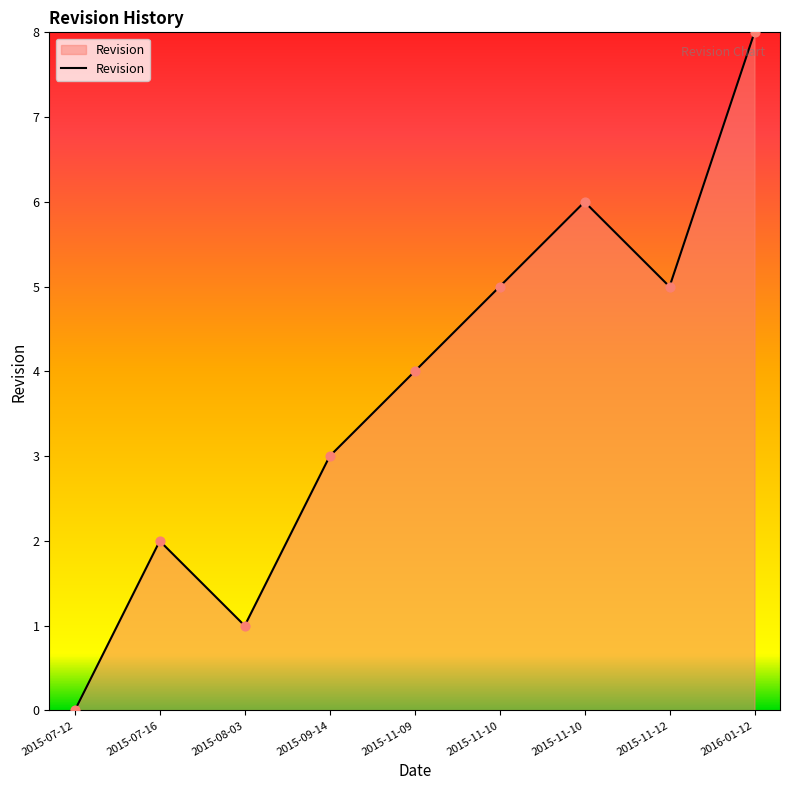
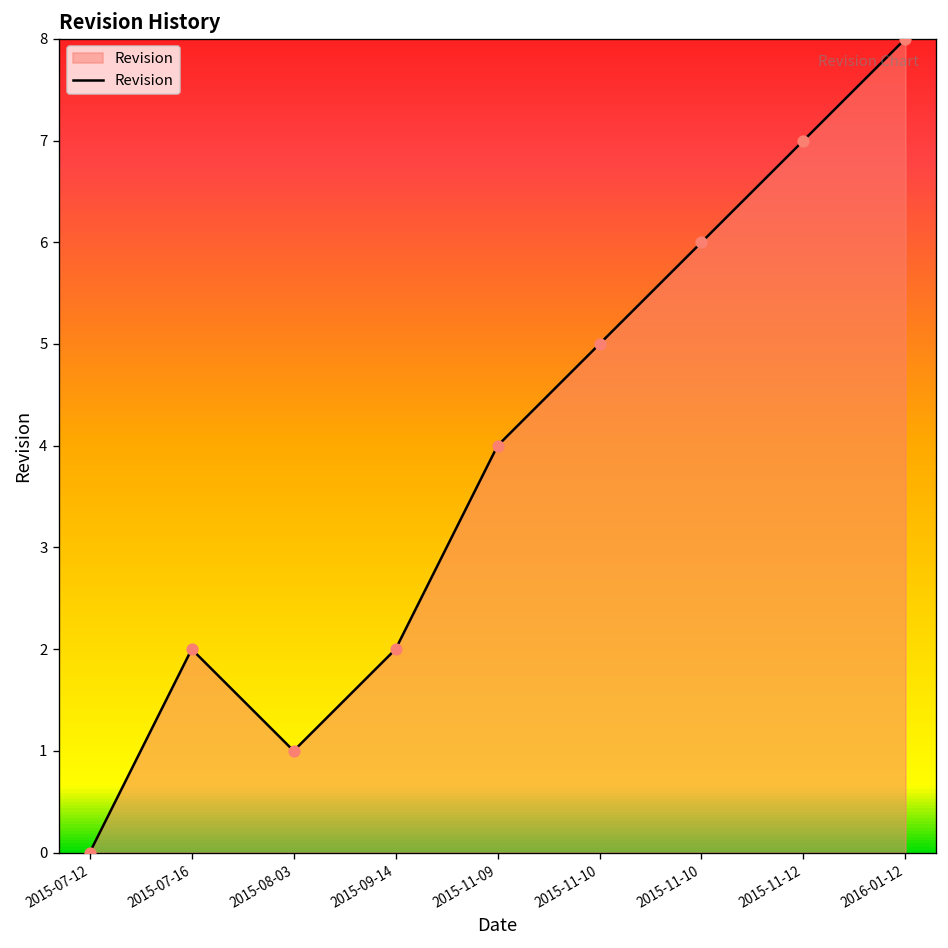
  {
    "2015-07-12": 0,
    "2015-07-16": 2,
    "2015-08-03": 1,
-   "2015-09-14": 3,
+   "2015-09-14": 2,
    "2015-11-09": 4,
-   "2015-11-12": 5,
+   "2015-11-12": 7,
    "2016-01-12": 8
  }
